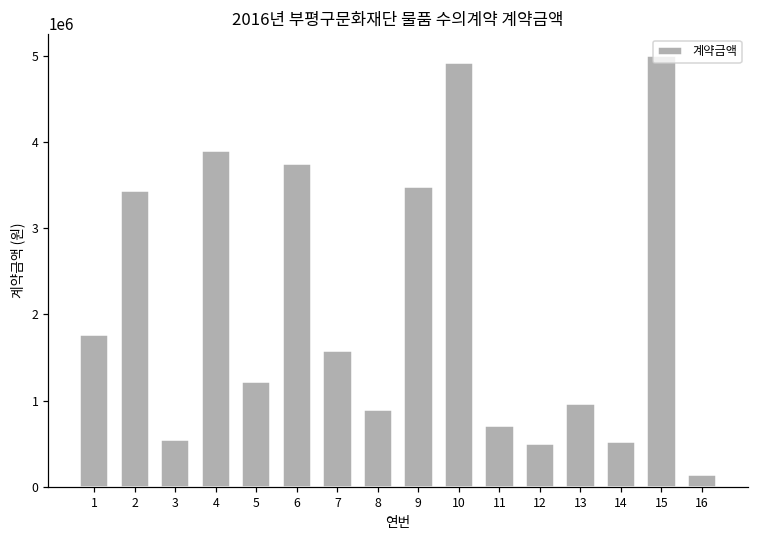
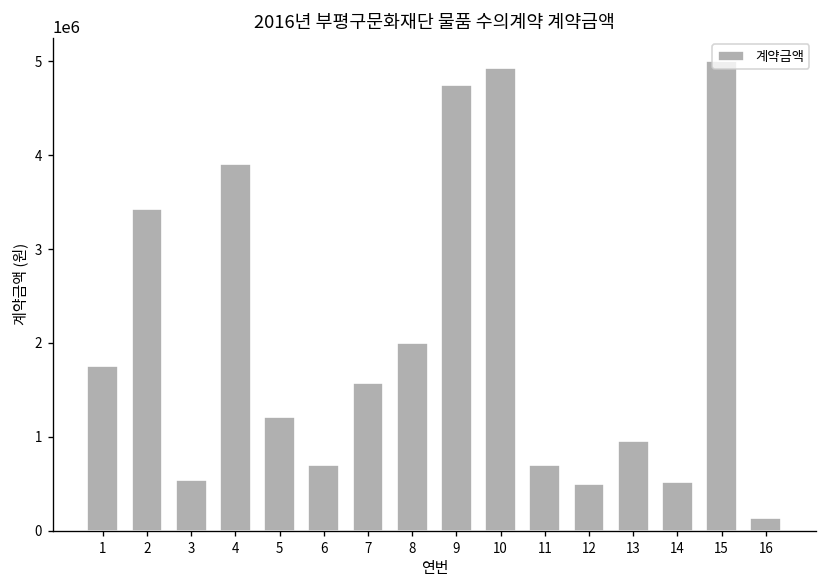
  {
    "1": 1800000,
    "2": 3400000,
    "3": 500000,
    "4": 3900000,
    "5": 1200000,
-   "6": 3700000,
+   "6": 700000,
    "7": 1600000,
-   "8": 900000,
-   "9": 3500000,
+   "8": 2000000,
+   "9": 4800000,
    "10": 4900000,
    "11": 700000,
    "12": 500000,
    "13": 1000000,
    "14": 500000,
    "16": 100000
  }
